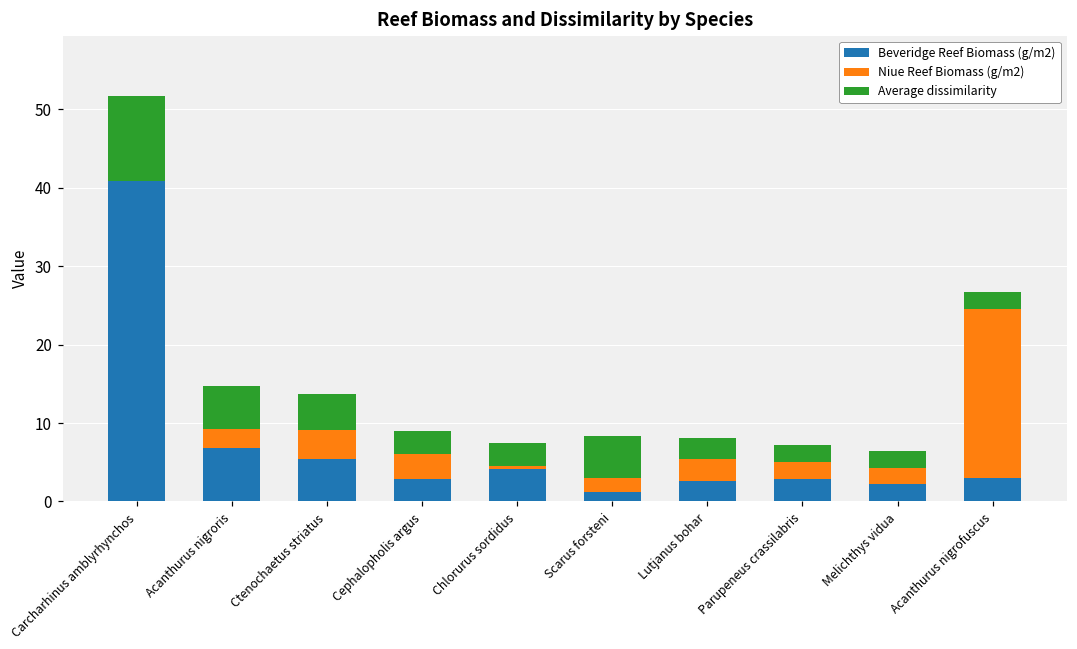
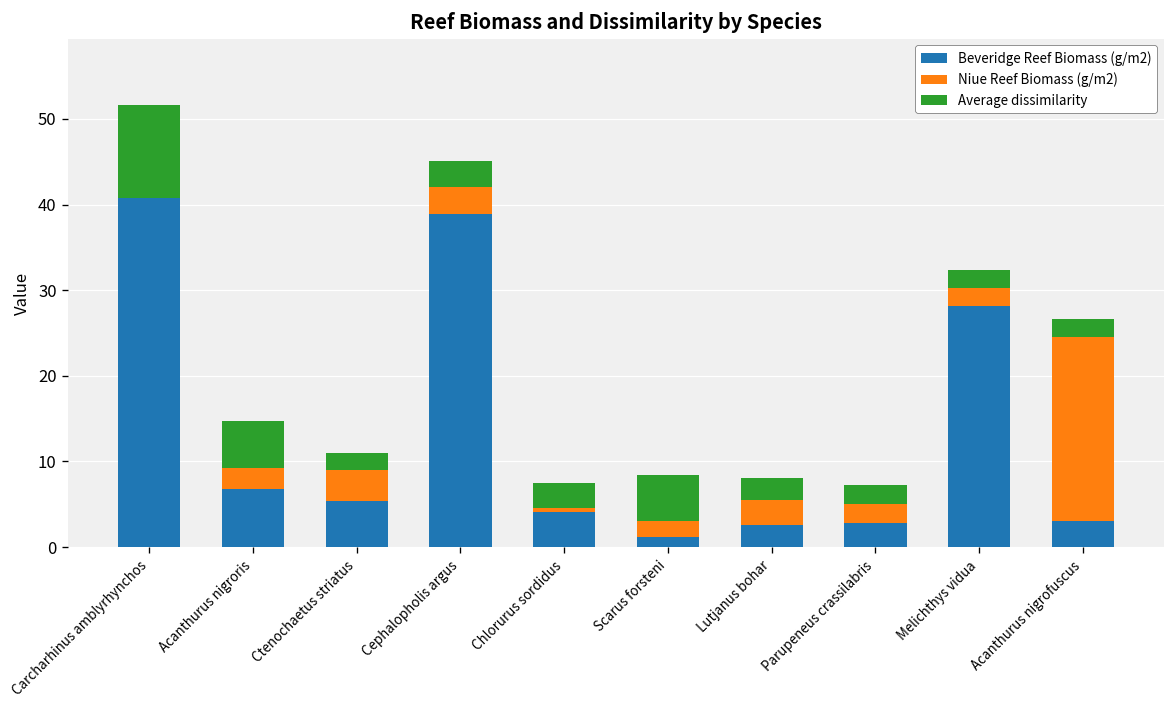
  {
    "Beveridge Reef Biomass (g/m2)": {
      "Carcharhinus amblyrhynchos": 41,
      "Acanthurus nigroris": 7,
      "Ctenochaetus striatus": 5,
-     "Cephalopholis argus": 3,
+     "Cephalopholis argus": 39,
      "Chlorurus sordidus": 4,
      "Scarus forsteni": 1,
      "Lutjanus bohar": 3,
      "Parupeneus crassilabris": 3,
-     "Melichthys vidua": 2,
+     "Melichthys vidua": 28,
      "Acanthurus nigrofuscus": 3
    },
    "Niue Reef Biomass (g/m2)": {
      "Carcharhinus amblyrhynchos": 0,
      "Acanthurus nigroris": 2,
      "Ctenochaetus striatus": 4,
      "Cephalopholis argus": 3,
      "Chlorurus sordidus": 0,
      "Scarus forsteni": 2,
      "Lutjanus bohar": 3,
      "Parupeneus crassilabris": 2,
      "Melichthys vidua": 2,
      "Acanthurus nigrofuscus": 22
    },
    "Average dissimilarity": {
      "Carcharhinus amblyrhynchos": 11,
      "Acanthurus nigroris": 6,
-     "Ctenochaetus striatus": 5,
+     "Ctenochaetus striatus": 2,
      "Cephalopholis argus": 3,
      "Chlorurus sordidus": 3,
      "Scarus forsteni": 5,
      "Lutjanus bohar": 3,
      "Parupeneus crassilabris": 2,
      "Melichthys vidua": 2,
      "Acanthurus nigrofuscus": 2
    }
  }
